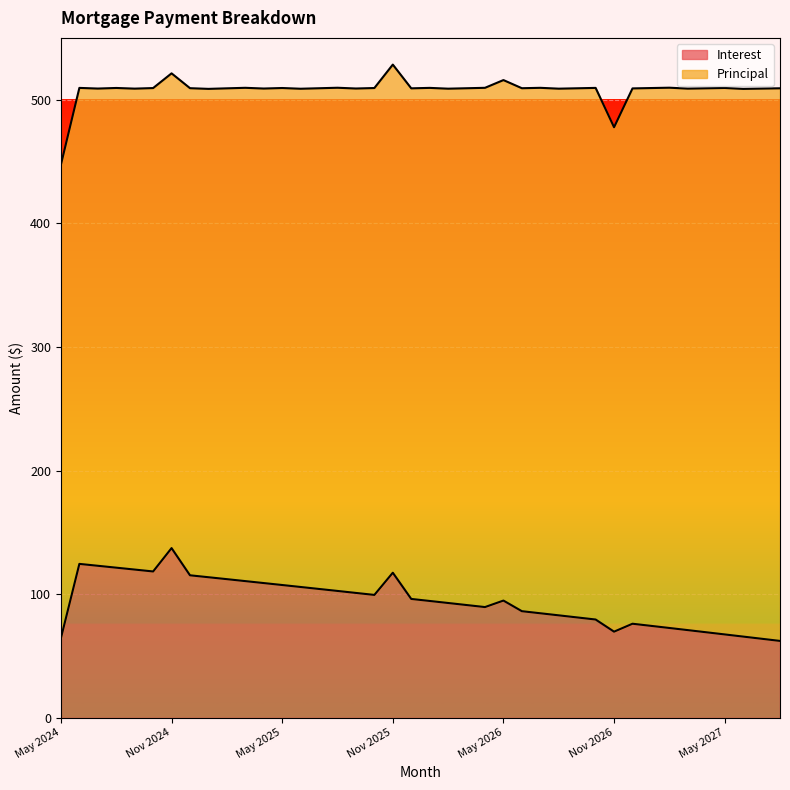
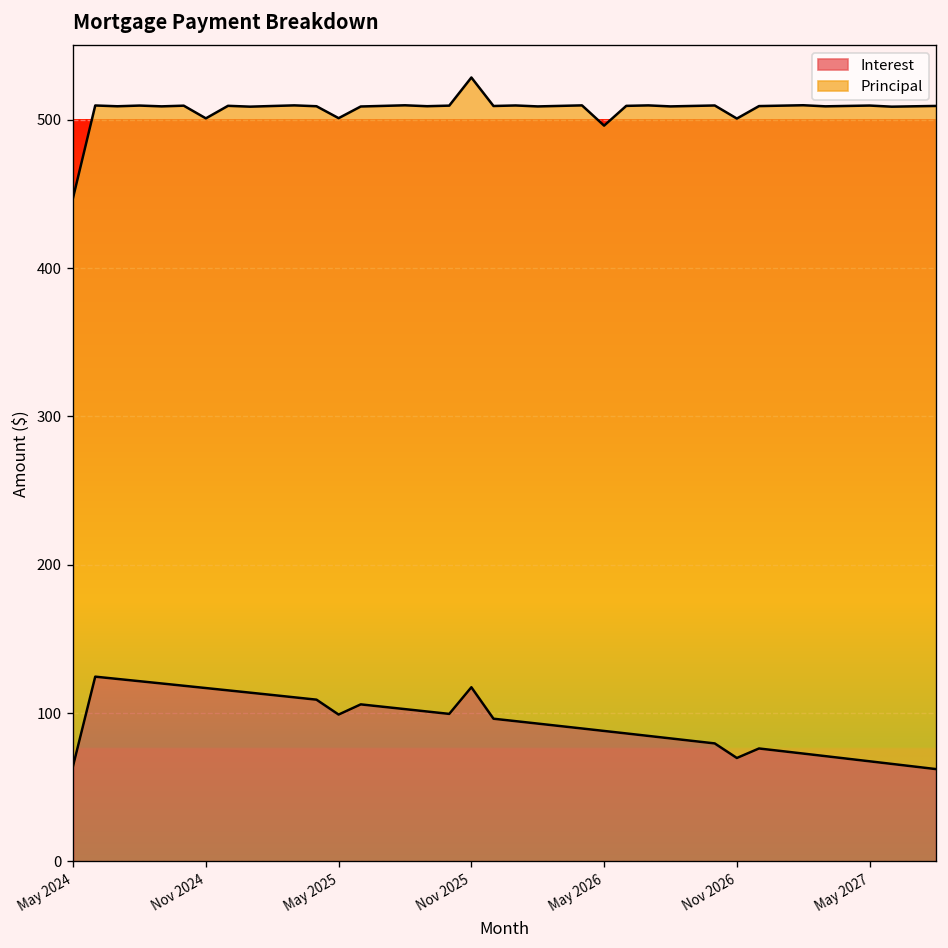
  {
    "Interest": {
      "May 2024": 65,
-     "Nov 2024": 137,
-     "May 2025": 107,
+     "Nov 2024": 117,
+     "May 2025": 99,
      "Nov 2025": 117,
-     "May 2026": 95,
+     "May 2026": 88,
      "Nov 2026": 70,
      "May 2027": 68
    },
    "Principal": {
      "May 2024": 383,
      "Nov 2024": 384,
      "May 2025": 402,
      "Nov 2025": 411,
-     "May 2026": 421,
-     "Nov 2026": 408,
+     "May 2026": 408,
+     "Nov 2026": 431,
      "May 2027": 442
    }
  }
